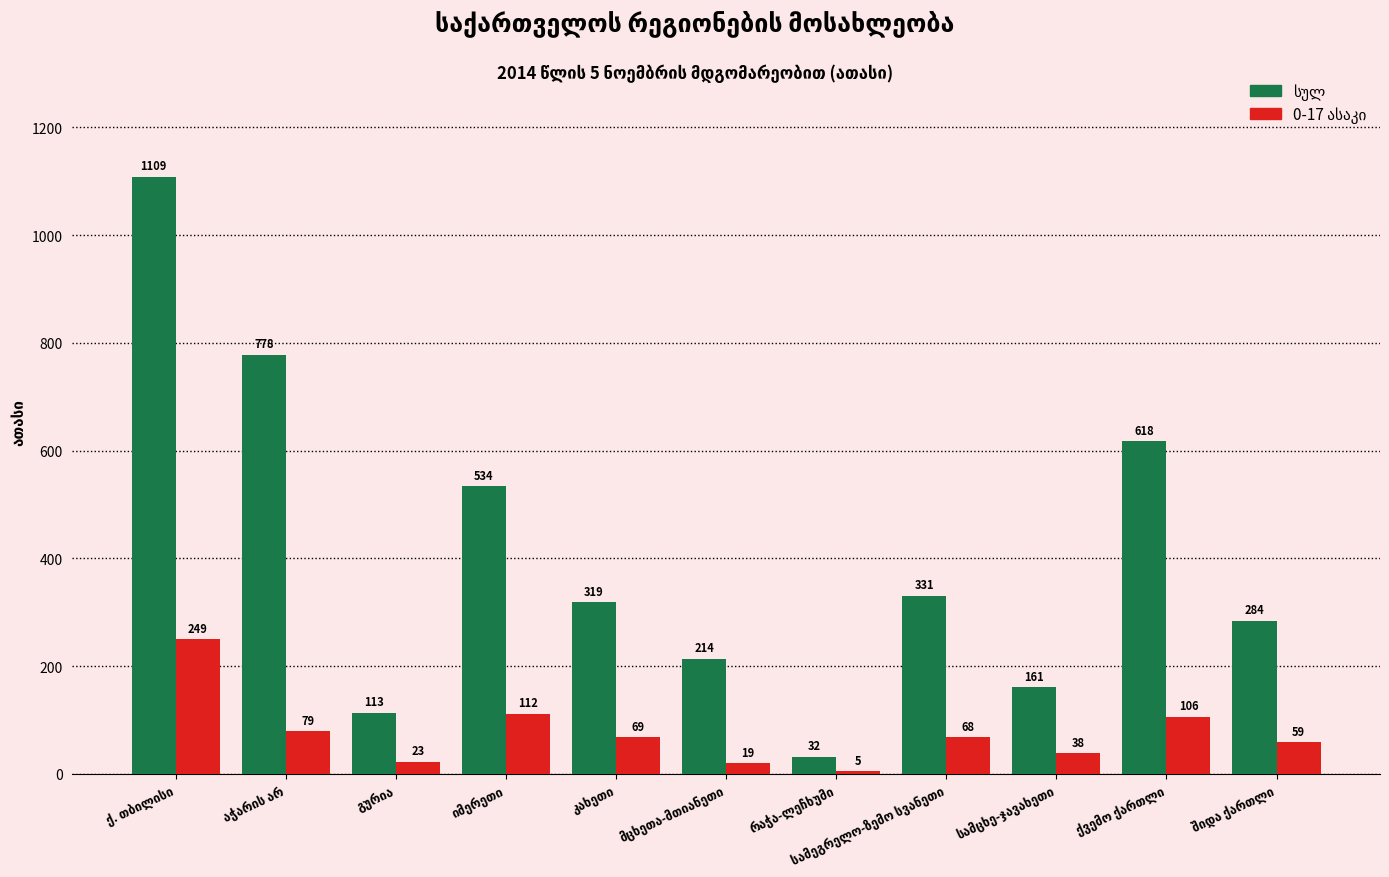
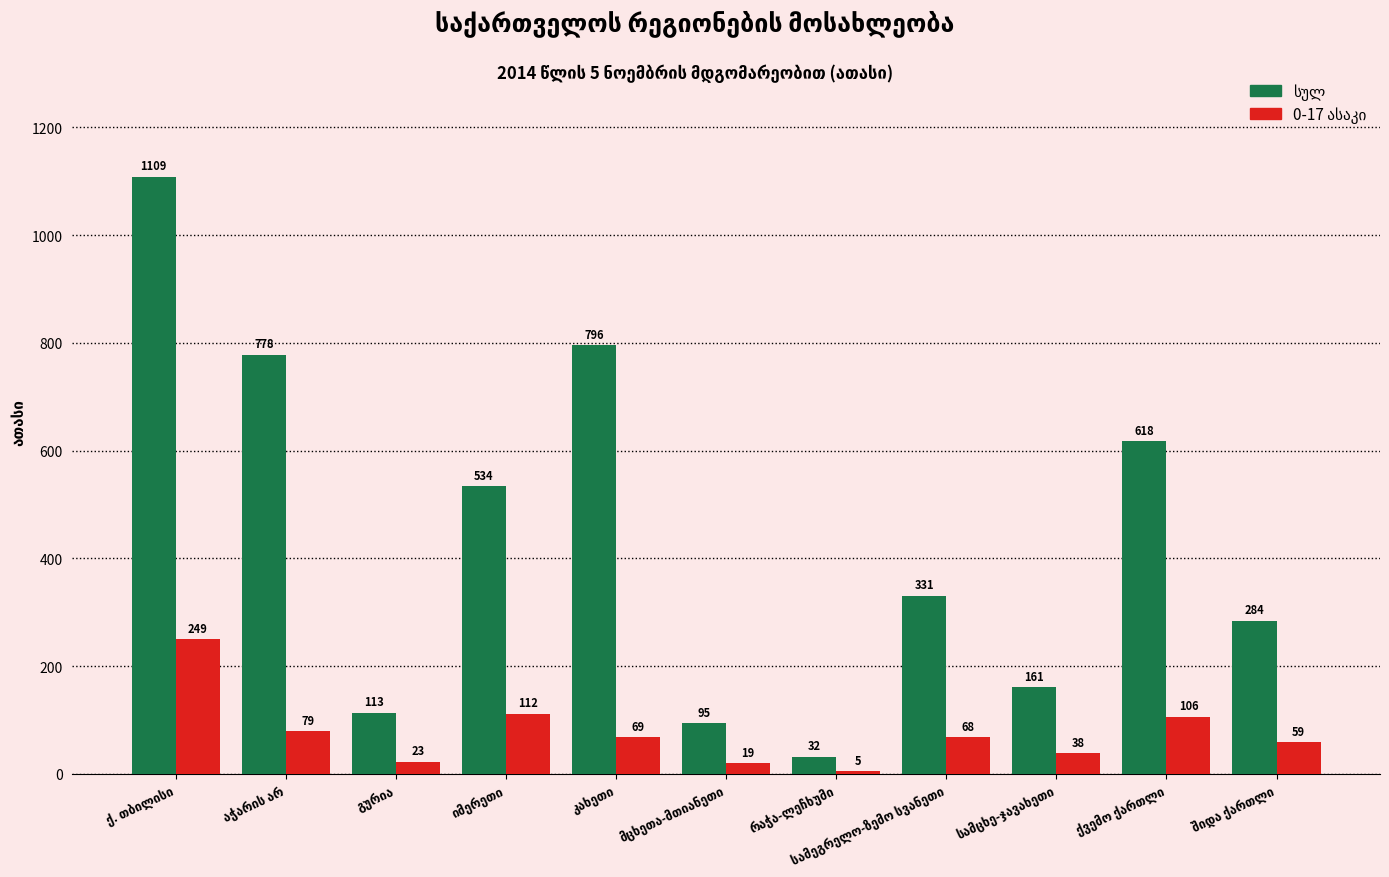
  {
    "სულ": {
      "ქ. თბილისი": 1109,
      "აჭარის არ": 778,
      "გურია": 113,
      "იმერეთი": 534,
-     "კახეთი": 319,
-     "მცხეთა-მთიანეთი": 214,
+     "კახეთი": 796,
+     "მცხეთა-მთიანეთი": 95,
      "რაჭა-ლეჩხუმი": 32,
      "სამეგრელო-ზემო სვანეთი": 331,
      "სამცხე-ჯავახეთი": 161,
      "ქვემო ქართლი": 618,
      "შიდა ქართლი": 284
    }
  }
